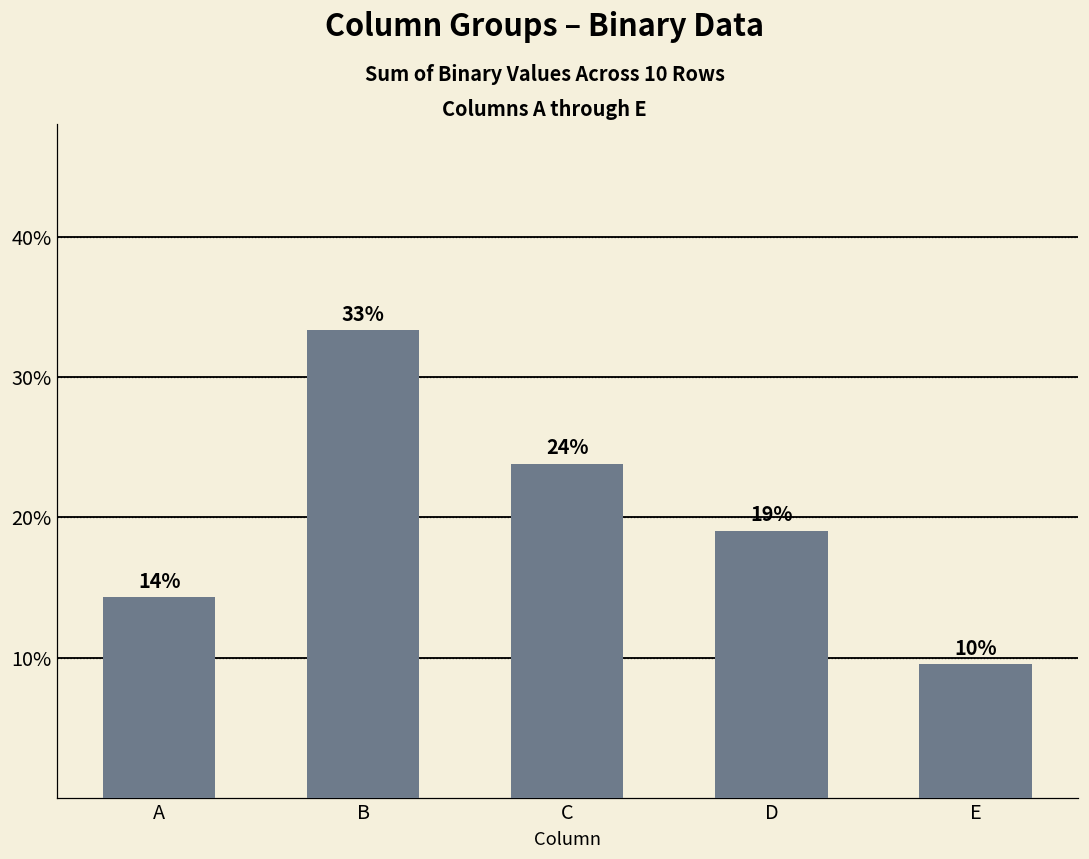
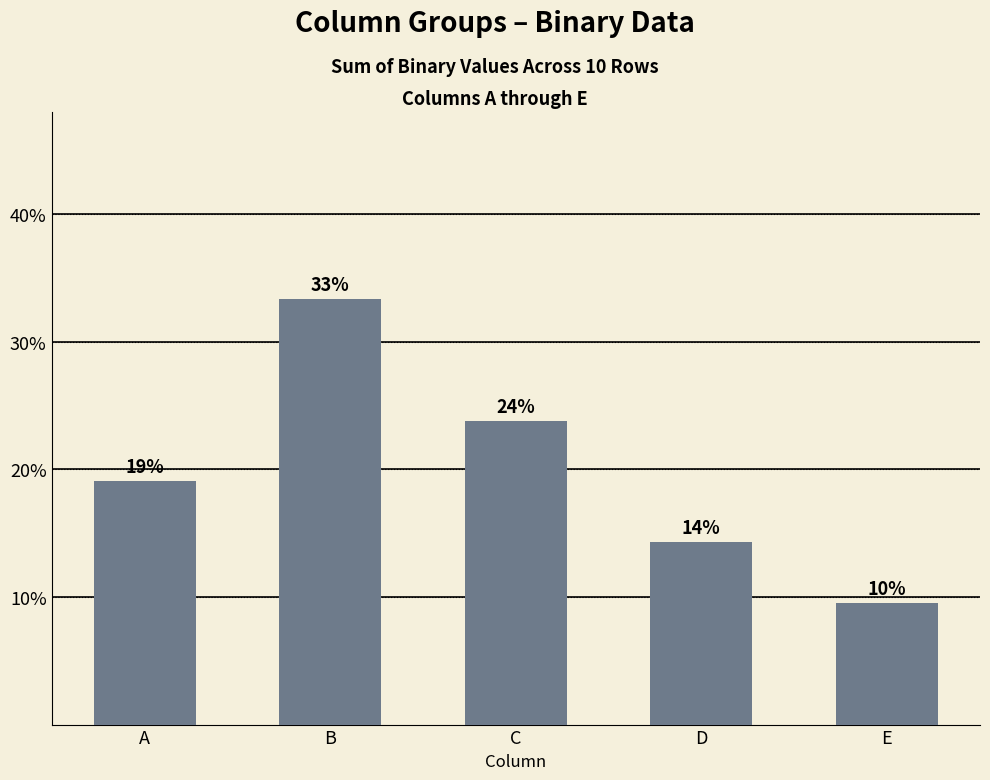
  {
-   "A": "14%",
+   "A": "19%",
    "B": "33%",
    "C": "24%",
-   "D": "19%",
+   "D": "14%",
    "E": "10%"
  }
